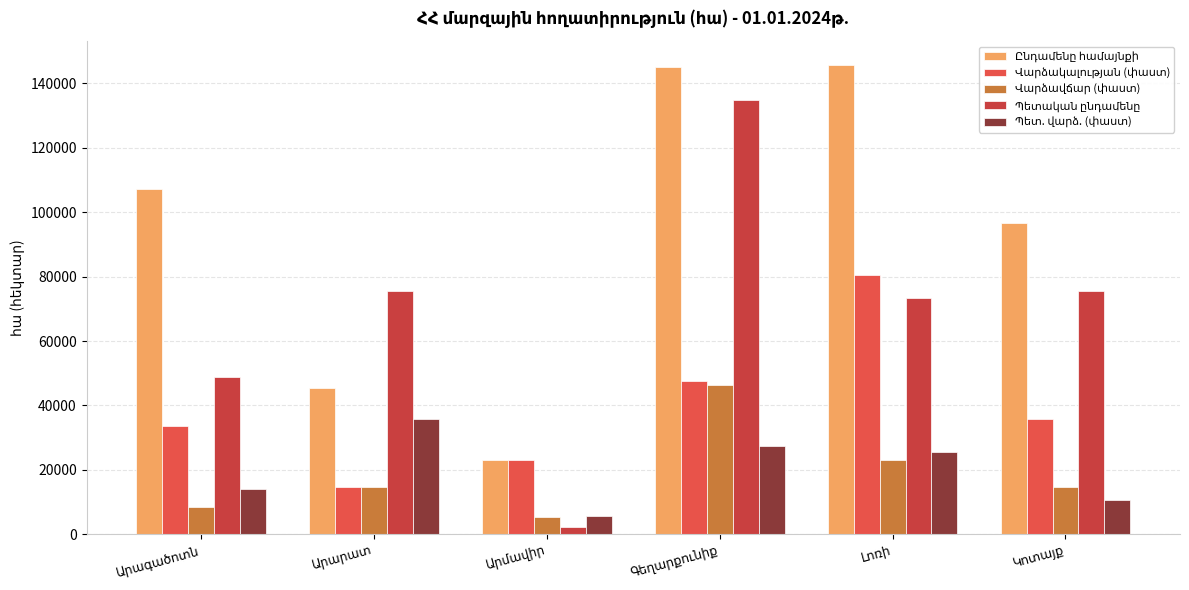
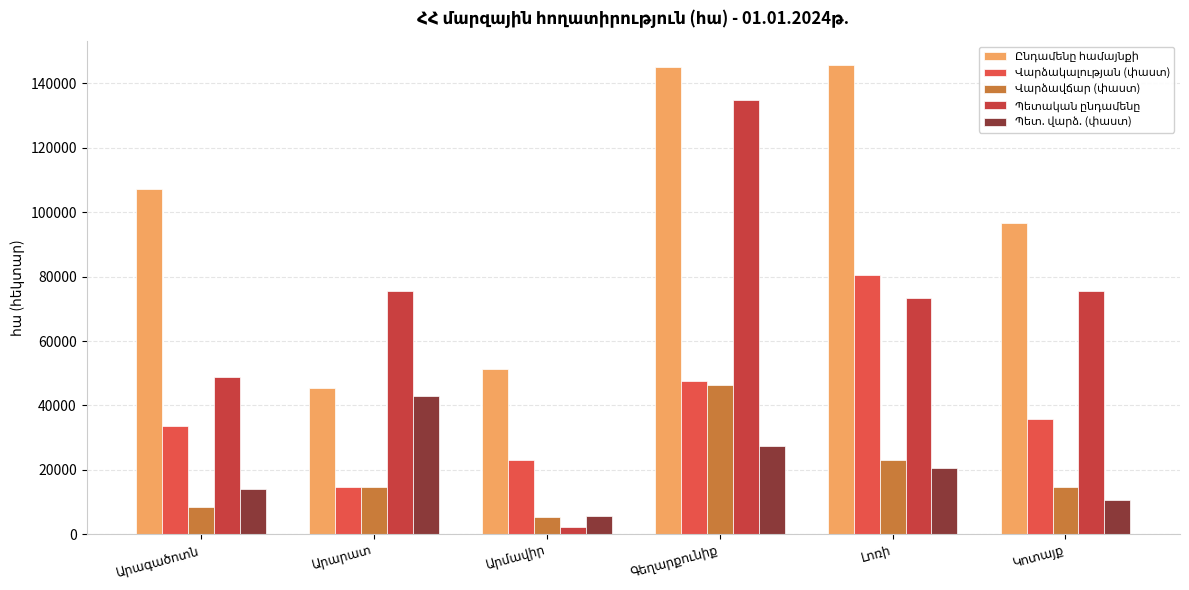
  {
    "Ընդամենը համայնքի": {
      "Արագածոտն": 107000,
      "Արարատ": 46000,
-     "Արմավիր": 23000,
+     "Արմավիր": 51000,
      "Գեղարքունիք": 145000,
      "Լոռի": 146000,
      "Կոտայք": 96000
    },
    "Պետ. վարձ. (փաստ)": {
      "Արագածոտն": 14000,
-     "Արարատ": 36000,
+     "Արարատ": 43000,
      "Արմավիր": 6000,
      "Գեղարքունիք": 27000,
-     "Լոռի": 26000,
+     "Լոռի": 21000,
      "Կոտայք": 11000
    }
  }
